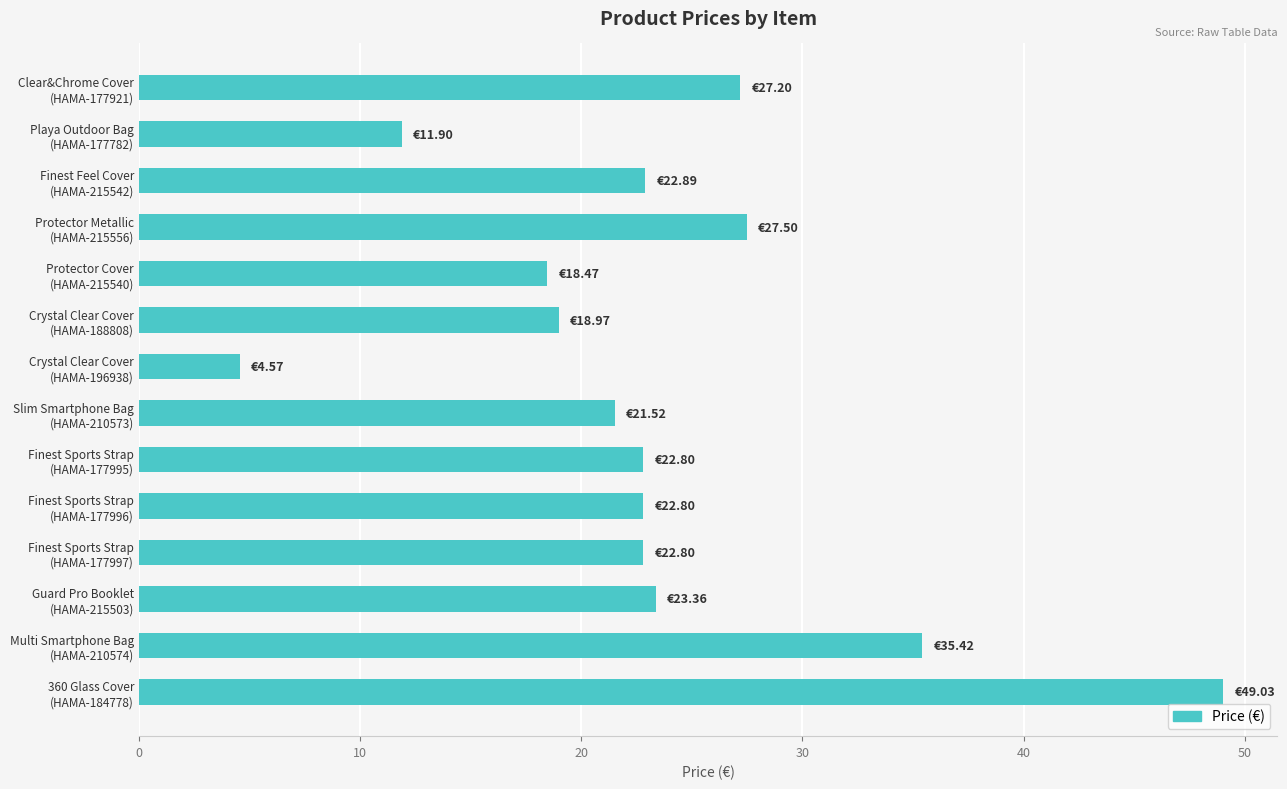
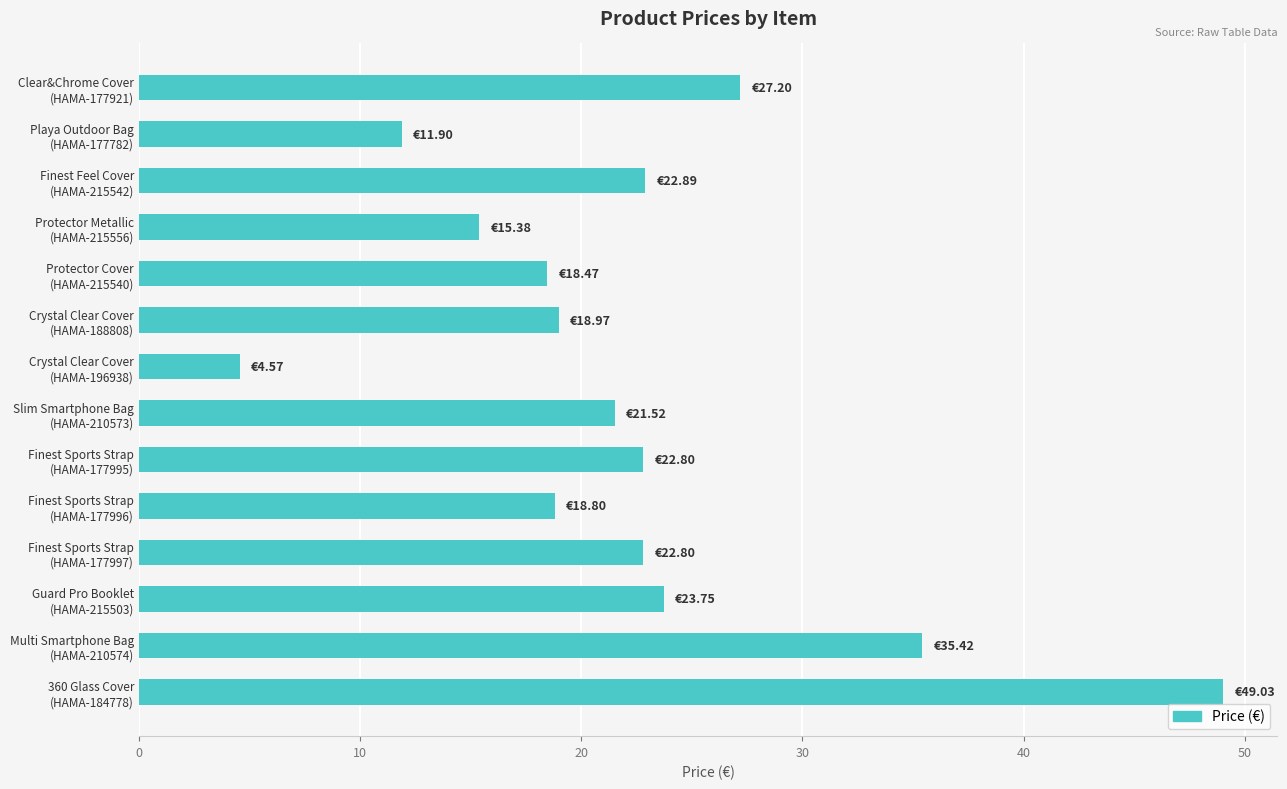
  {
    "Clear&Chrome Cover (HAMA-177921)": "€27.20",
    "Playa Outdoor Bag (HAMA-177782)": "€11.90",
    "Finest Feel Cover (HAMA-215542)": "€22.89",
-   "Protector Metallic (HAMA-215556)": "€27.50",
+   "Protector Metallic (HAMA-215556)": "€15.38",
    "Protector Cover (HAMA-215540)": "€18.47",
    "Crystal Clear Cover (HAMA-188808)": "€18.97",
    "Crystal Clear Cover (HAMA-196938)": "€4.57",
    "Slim Smartphone Bag (HAMA-210573)": "€21.52",
    "Finest Sports Strap (HAMA-177995)": "€22.80",
-   "Finest Sports Strap (HAMA-177996)": "€22.80",
+   "Finest Sports Strap (HAMA-177996)": "€18.80",
    "Finest Sports Strap (HAMA-177997)": "€22.80",
-   "Guard Pro Booklet (HAMA-215503)": "€23.36",
+   "Guard Pro Booklet (HAMA-215503)": "€23.75",
    "Multi Smartphone Bag (HAMA-210574)": "€35.42",
    "360 Glass Cover (HAMA-184778)": "€49.03"
  }
